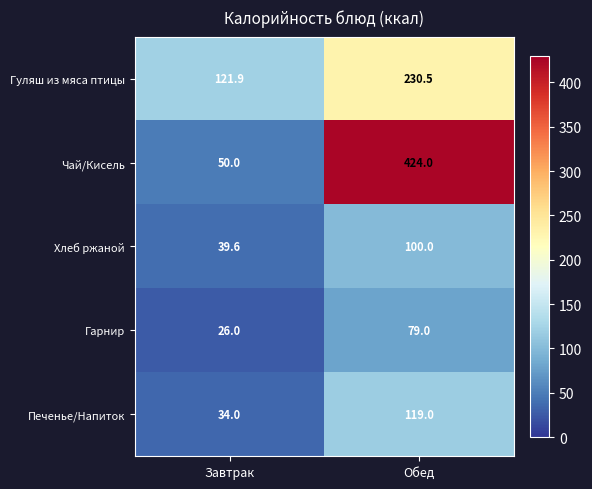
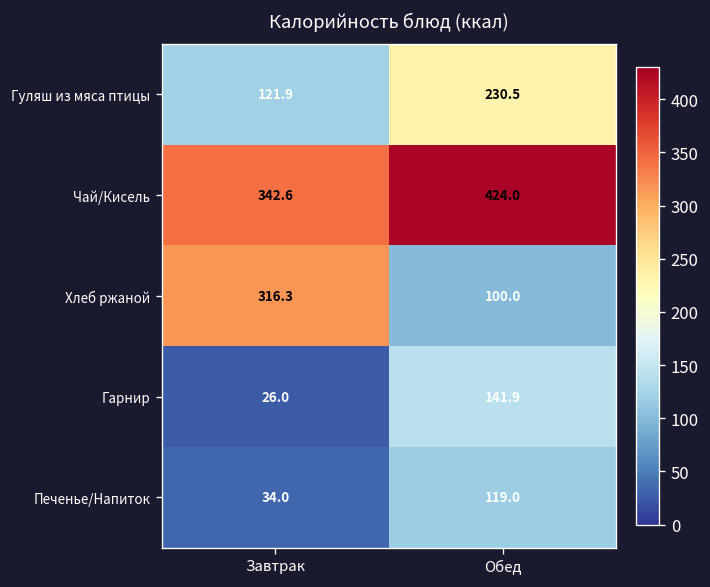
  {
    "Гуляш из мяса птицы": {
      "Завтрак": 121.9,
      "Обед": 230.5
    },
    "Чай/Кисель": {
-     "Завтрак": 50.0,
+     "Завтрак": 342.6,
      "Обед": 424.0
    },
    "Хлеб ржаной": {
-     "Завтрак": 39.6,
+     "Завтрак": 316.3,
      "Обед": 100.0
    },
    "Гарнир": {
      "Завтрак": 26.0,
-     "Обед": 79.0
+     "Обед": 141.9
    },
    "Печенье/Напиток": {
      "Завтрак": 34.0,
      "Обед": 119.0
    }
  }
